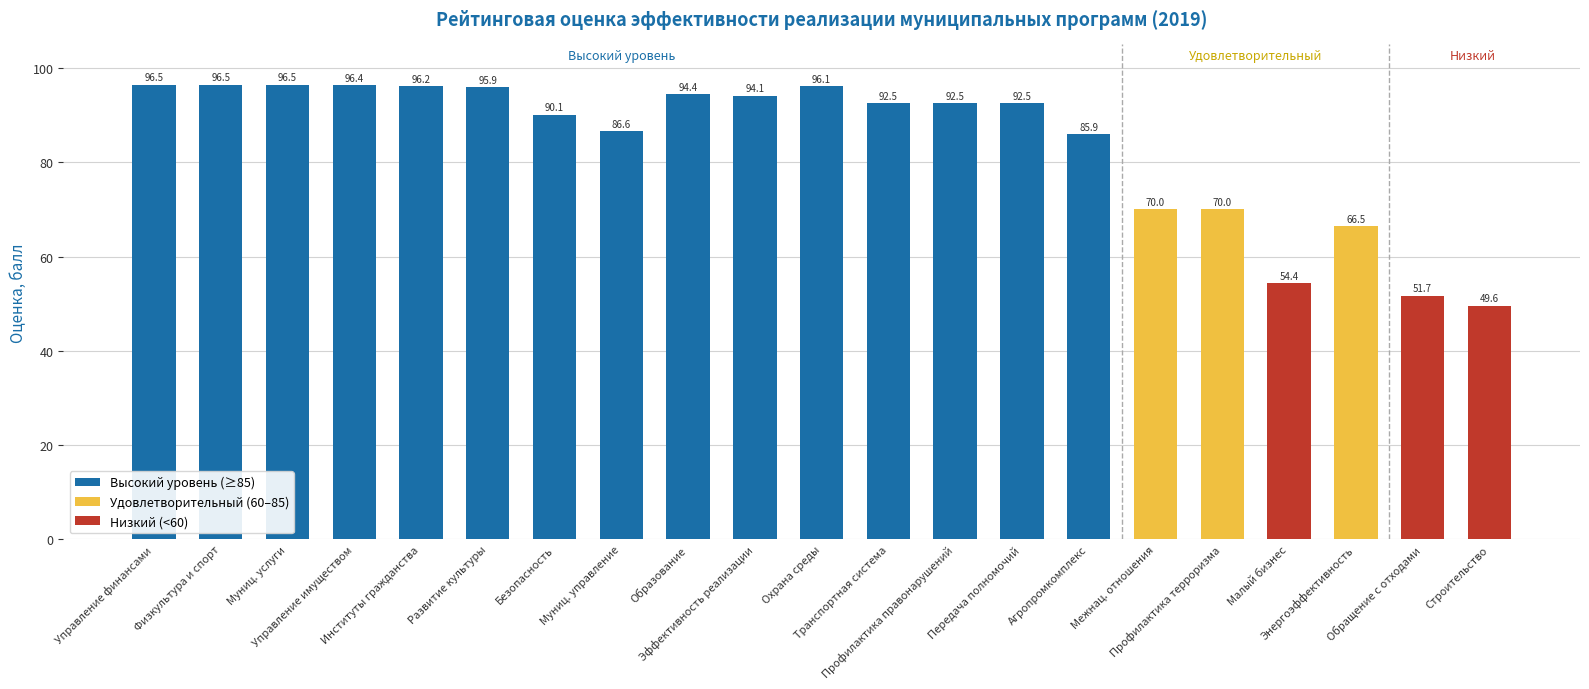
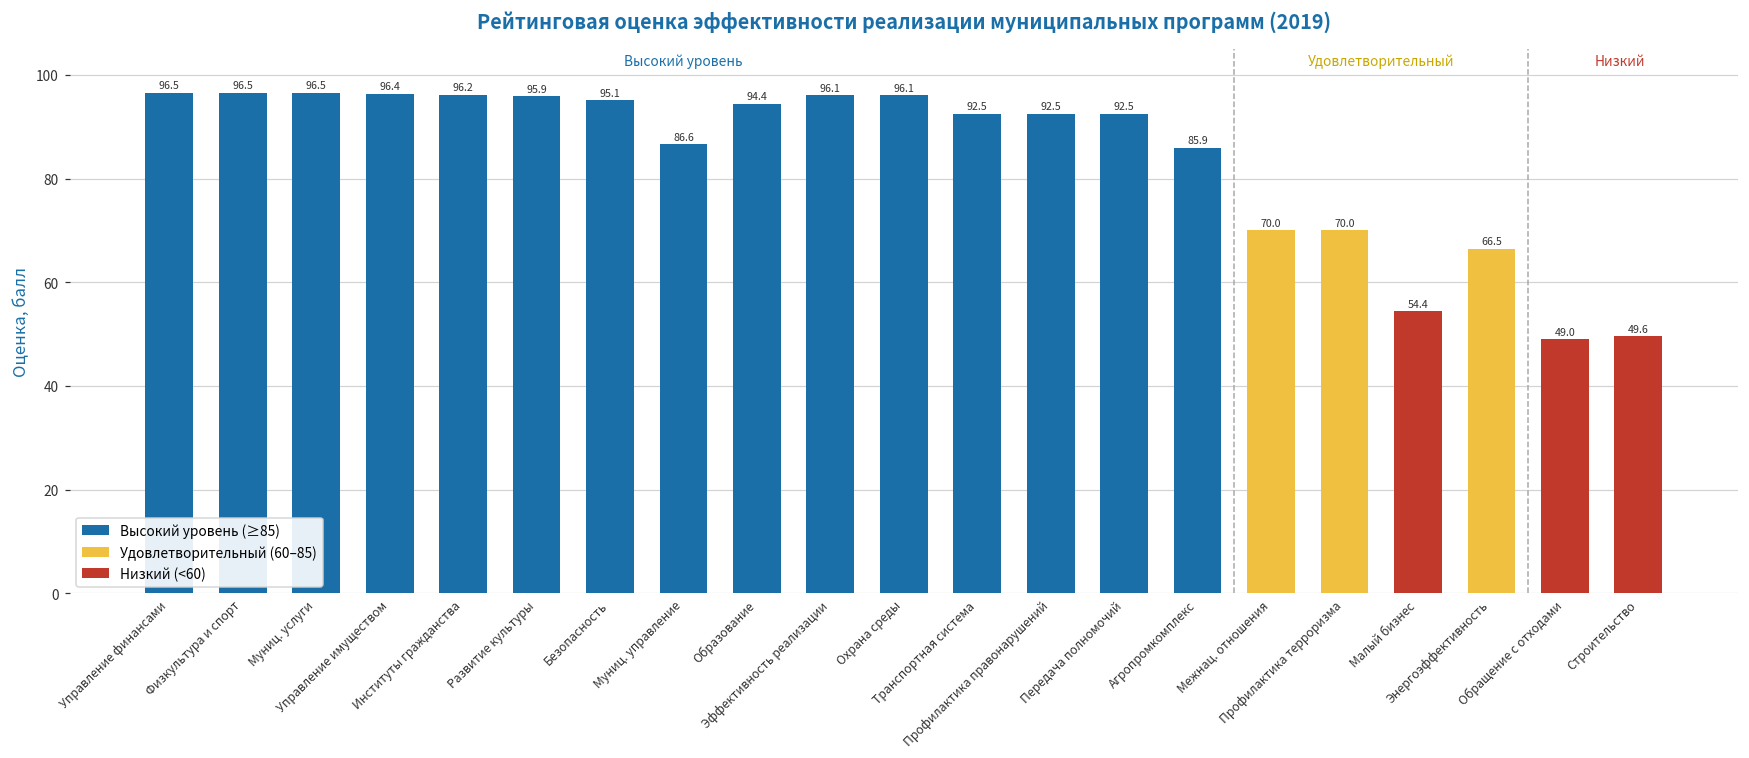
  {
    "Управление финансами": 96.5,
    "Физкультура и спорт": 96.5,
    "Муниц. услуги": 96.5,
    "Управление имуществом": 96.4,
    "Институты гражданства": 96.2,
    "Развитие культуры": 95.9,
-   "Безопасность": 90.1,
+   "Безопасность": 95.1,
    "Муниц. управление": 86.6,
    "Образование": 94.4,
-   "Эффективность реализации": 94.1,
+   "Эффективность реализации": 96.1,
    "Охрана среды": 96.1,
    "Транспортная система": 92.5,
    "Профилактика правонарушений": 92.5,
    "Передача полномочий": 92.5,
    "Агропромкомплекс": 85.9,
    "Межнац. отношения": 70.0,
    "Профилактика терроризма": 70.0,
    "Малый бизнес": 54.4,
    "Энергоэффективность": 66.5,
-   "Обращение с отходами": 51.7,
+   "Обращение с отходами": 49.0,
    "Строительство": 49.6
  }
